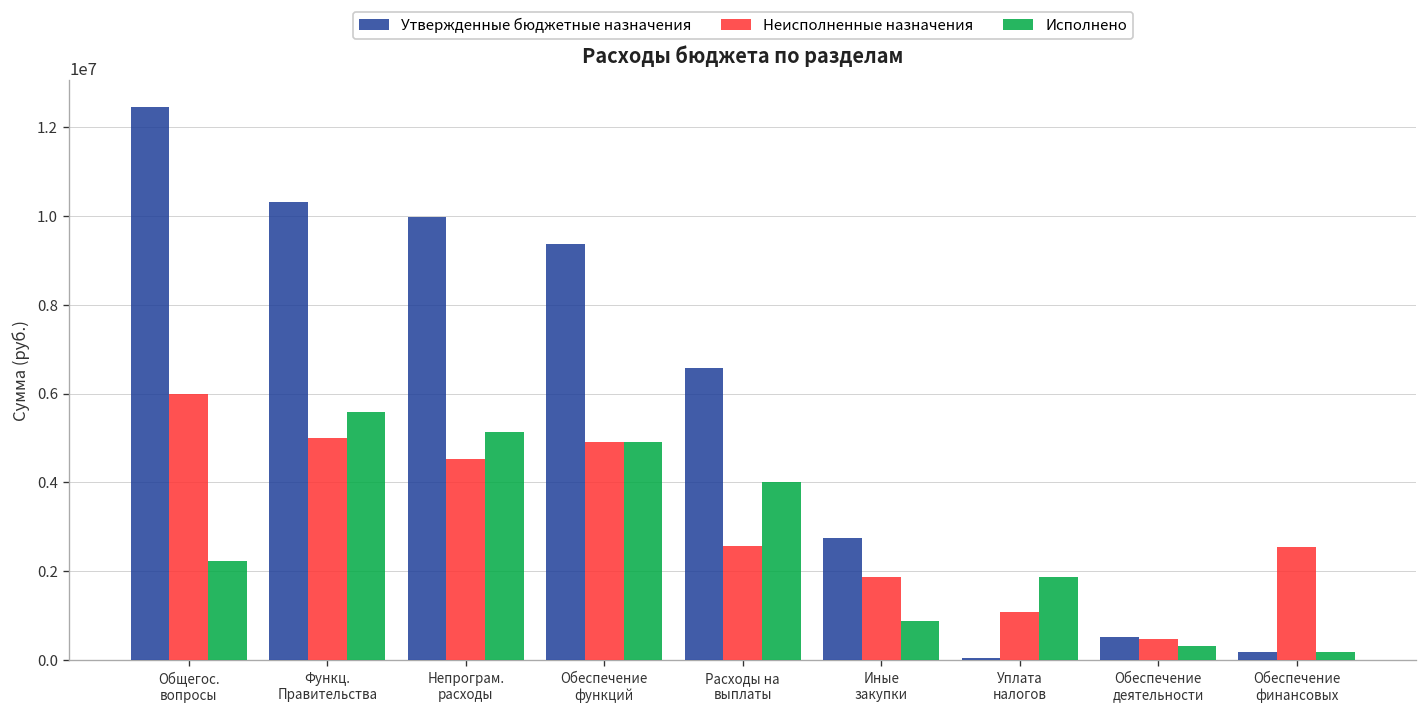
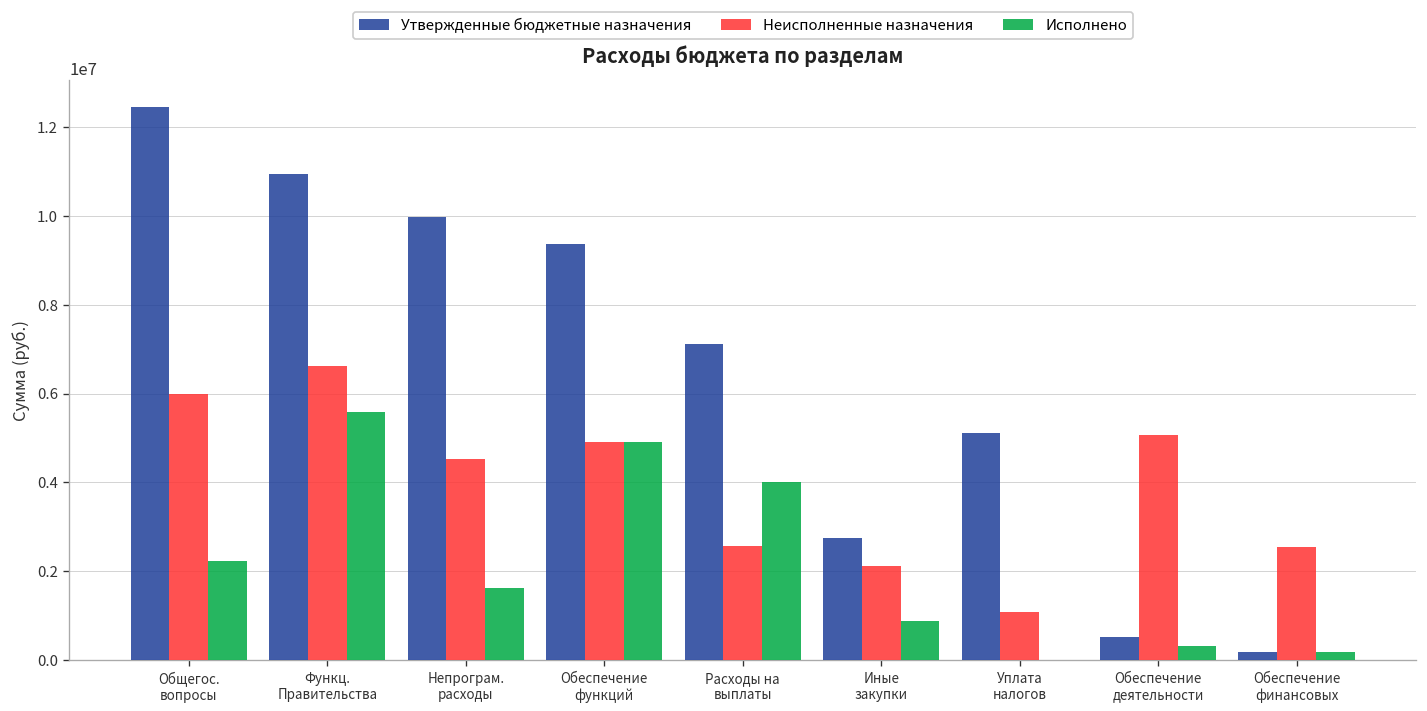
  {
    "Утвержденные бюджетные назначения": {
      "Общегос. вопросы": 12500000,
-     "Функц. Правительства": 10300000,
+     "Функц. Правительства": 10900000,
      "Непрограм. расходы": 10000000,
      "Обеспечение функций": 9400000,
-     "Расходы на выплаты": 6600000,
+     "Расходы на выплаты": 7100000,
      "Иные закупки": 2800000,
-     "Уплата налогов": 0,
+     "Уплата налогов": 5100000,
      "Обеспечение деятельности": 500000,
      "Обеспечение финансовых": 200000
    },
    "Неисполненные назначения": {
      "Общегос. вопросы": 6000000,
-     "Функц. Правительства": 5000000,
+     "Функц. Правительства": 6600000,
      "Непрограм. расходы": 4500000,
      "Обеспечение функций": 4900000,
      "Расходы на выплаты": 2600000,
-     "Иные закупки": 1900000,
+     "Иные закупки": 2100000,
      "Уплата налогов": 1100000,
-     "Обеспечение деятельности": 500000,
+     "Обеспечение деятельности": 5100000,
      "Обеспечение финансовых": 2500000
    },
    "Исполнено": {
      "Общегос. вопросы": 2200000,
      "Функц. Правительства": 5600000,
-     "Непрограм. расходы": 5100000,
+     "Непрограм. расходы": 1600000,
      "Обеспечение функций": 4900000,
      "Расходы на выплаты": 4000000,
      "Иные закупки": 900000,
-     "Уплата налогов": 1900000,
+     "Уплата налогов": 0,
      "Обеспечение деятельности": 300000,
      "Обеспечение финансовых": 200000
    }
  }
